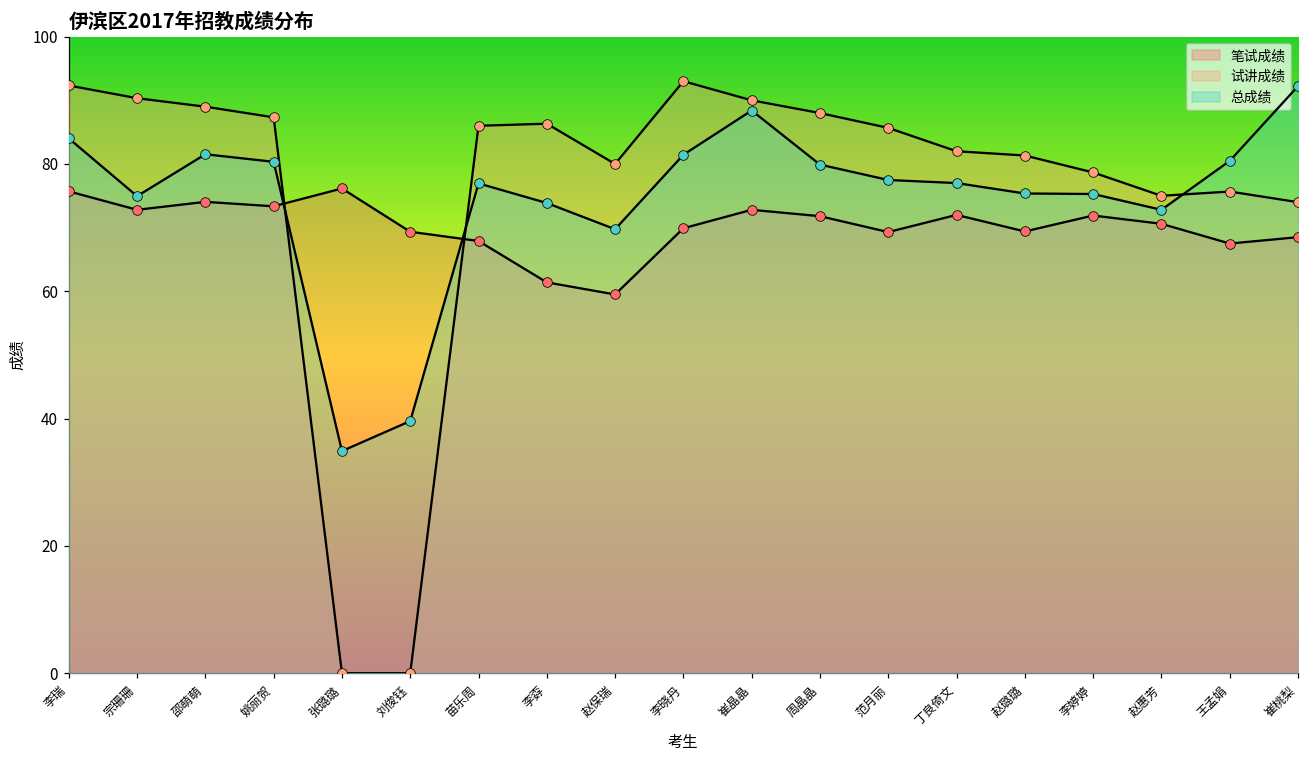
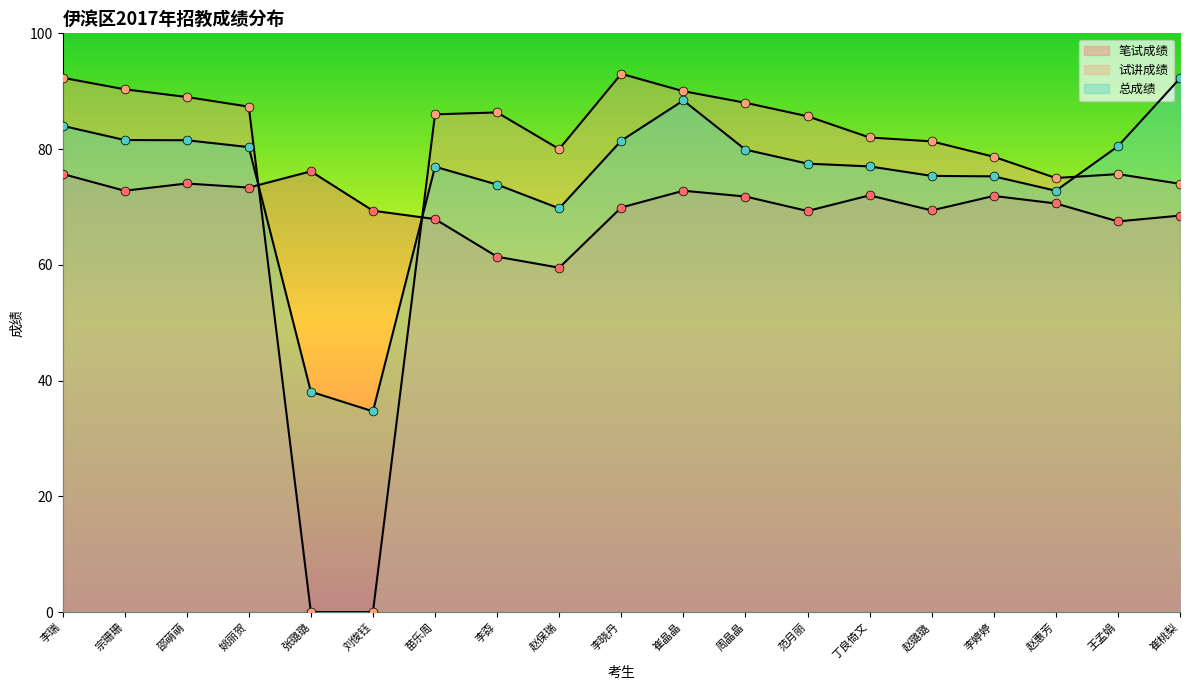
  {
    "总成绩": {
      "李瑞": 84,
-     "宗珊珊": 75,
+     "宗珊珊": 82,
      "邵萌萌": 82,
      "姚丽贺": 80,
-     "张璐璐": 35,
-     "刘俊钰": 40,
+     "张璐璐": 38,
+     "刘俊钰": 35,
      "苗乐周": 77,
      "李孬": 74,
      "赵保瑞": 70,
      "李晓丹": 81,
      "崔晶晶": 88,
      "周晶晶": 80,
      "范月丽": 77,
      "丁良倚文": 77,
      "赵璐璐": 75,
      "李婷婷": 75,
      "赵惠芳": 73,
      "王孟娟": 80,
      "崔桃梨": 92
    }
  }
